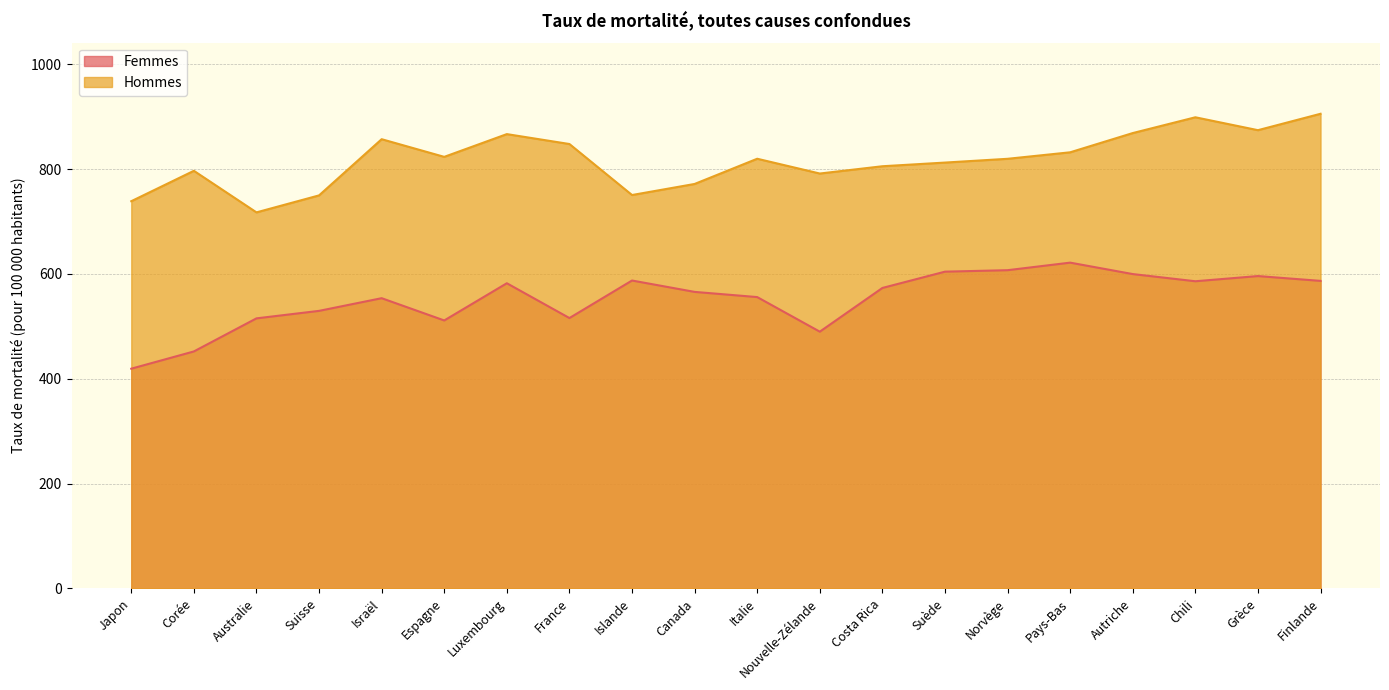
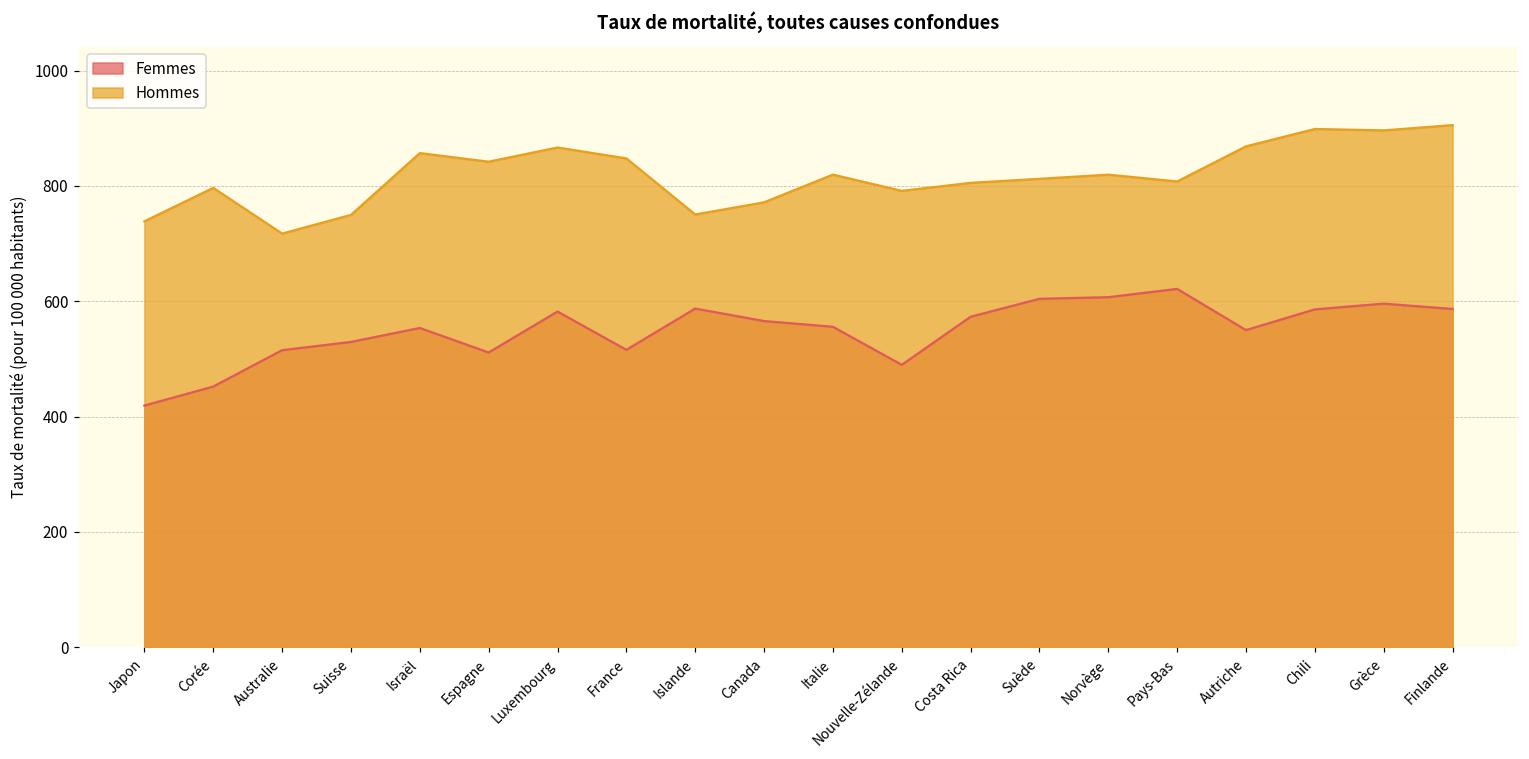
  {
    "Femmes": {
      "Japon": 420,
      "Corée": 450,
      "Australie": 520,
      "Suisse": 530,
      "Israël": 550,
      "Espagne": 510,
      "Luxembourg": 580,
      "France": 520,
      "Islande": 590,
      "Canada": 570,
      "Italie": 560,
      "Nouvelle-Zélande": 490,
      "Costa Rica": 570,
      "Suède": 600,
      "Norvège": 610,
      "Pays-Bas": 620,
-     "Autriche": 600,
+     "Autriche": 550,
      "Chili": 590,
      "Grèce": 600,
      "Finlande": 590
    },
    "Hommes": {
      "Japon": 740,
      "Corée": 800,
      "Australie": 720,
      "Suisse": 750,
      "Israël": 860,
-     "Espagne": 820,
+     "Espagne": 840,
      "Luxembourg": 870,
      "France": 850,
      "Islande": 750,
      "Canada": 770,
      "Italie": 820,
      "Nouvelle-Zélande": 790,
      "Costa Rica": 810,
      "Suède": 810,
      "Norvège": 820,
-     "Pays-Bas": 830,
+     "Pays-Bas": 810,
      "Autriche": 870,
      "Chili": 900,
-     "Grèce": 870,
+     "Grèce": 900,
      "Finlande": 910
    }
  }
